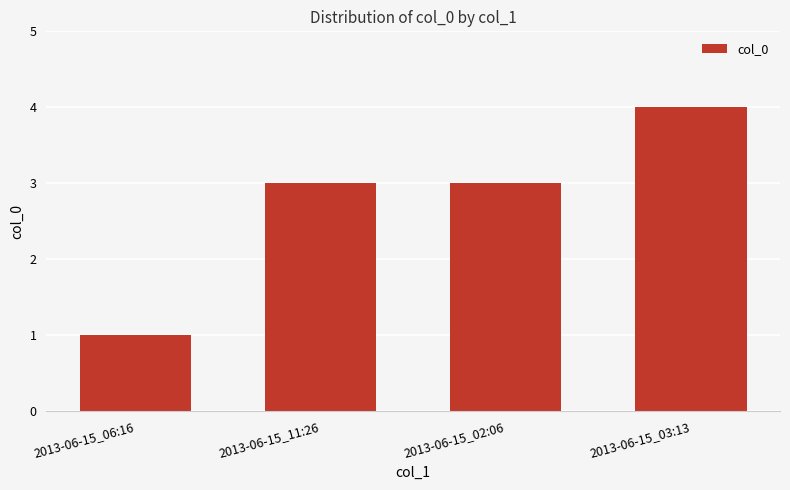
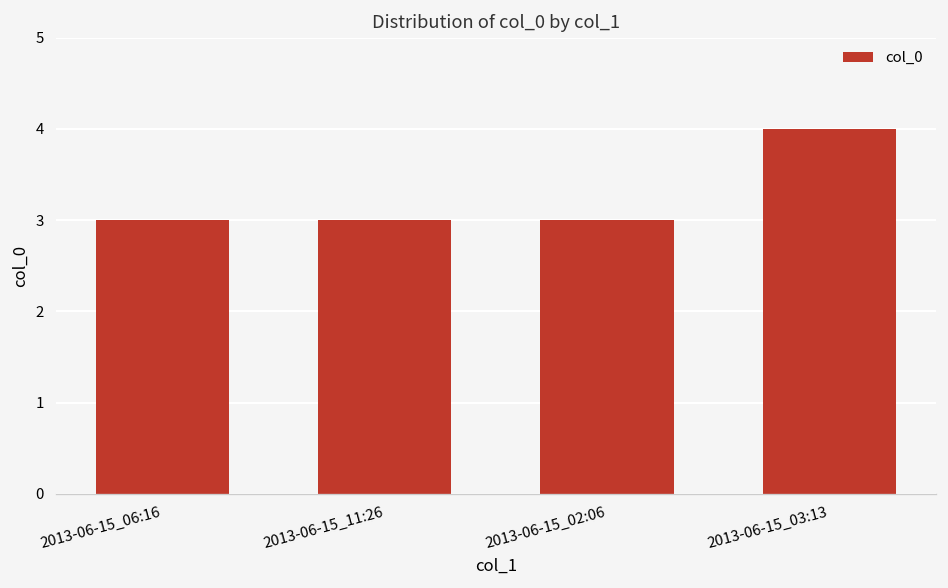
  {
-   "2013-06-15_06:16": 1,
+   "2013-06-15_06:16": 3,
    "2013-06-15_11:26": 3,
    "2013-06-15_02:06": 3,
    "2013-06-15_03:13": 4
  }
